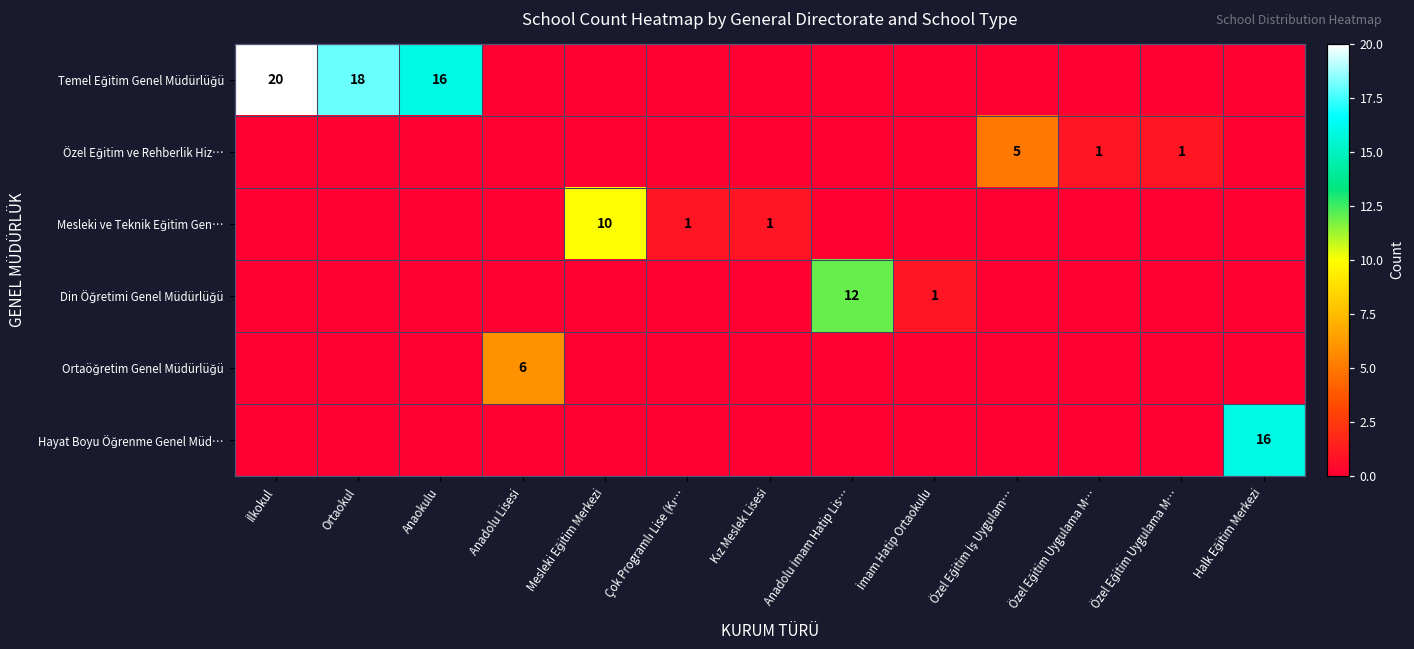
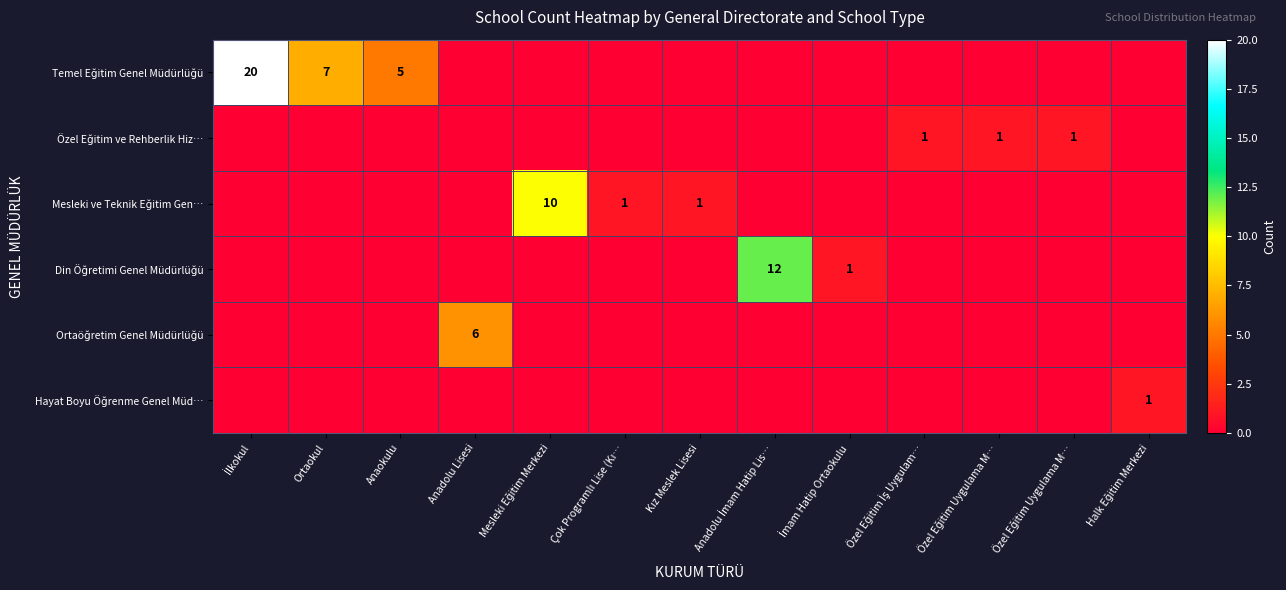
  {
    "Temel Eğitim Genel Müdürlüğü": {
      "İlkokul": 20,
-     "Ortaokul": 18,
-     "Anaokulu": 16
+     "Ortaokul": 7,
+     "Anaokulu": 5
    },
    "Özel Eğitim ve Rehberlik Hiz…": {
-     "Özel Eğitim İş Uygulam…": 5
+     "Özel Eğitim İş Uygulam…": 1
    },
    "Mesleki ve Teknik Eğitim Gen…": {
      "Mesleki Eğitim Merkezi": 10,
      "Çok Programlı Lise (Kı…": 1,
      "Kız Meslek Lisesi": 1
    },
    "Din Öğretimi Genel Müdürlüğü": {
      "Anadolu İmam Hatip Lis…": 12,
      "İmam Hatip Ortaokulu": 1
    },
    "Ortaöğretim Genel Müdürlüğü": {
      "Anadolu Lisesi": 6
    },
    "Hayat Boyu Öğrenme Genel Müd…": {
-     "Halk Eğitim Merkezi": 16
+     "Halk Eğitim Merkezi": 1
    }
  }
